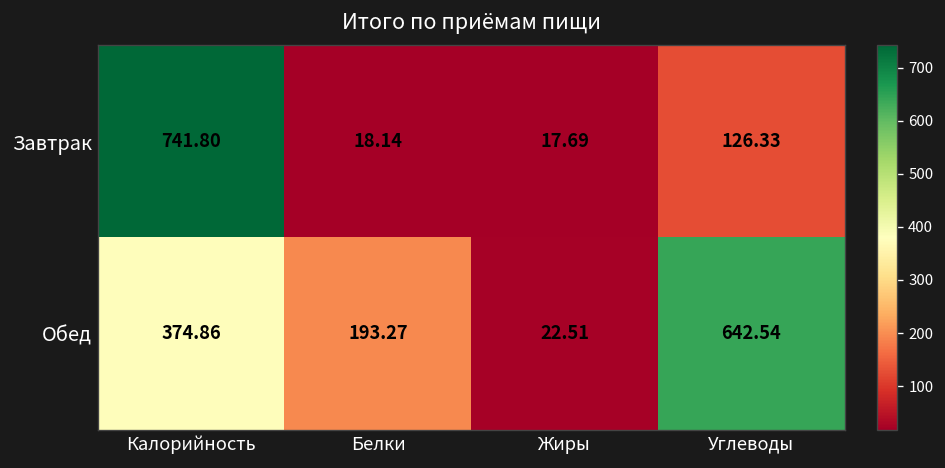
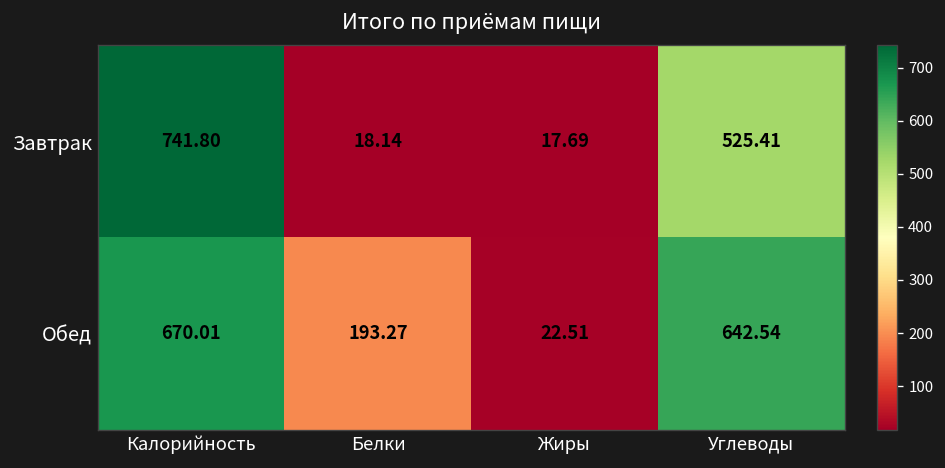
  {
    "Завтрак": {
      "Калорийность": 741.80,
      "Белки": 18.14,
      "Жиры": 17.69,
-     "Углеводы": 126.33
+     "Углеводы": 525.41
    },
    "Обед": {
-     "Калорийность": 374.86,
+     "Калорийность": 670.01,
      "Белки": 193.27,
      "Жиры": 22.51,
      "Углеводы": 642.54
    }
  }
